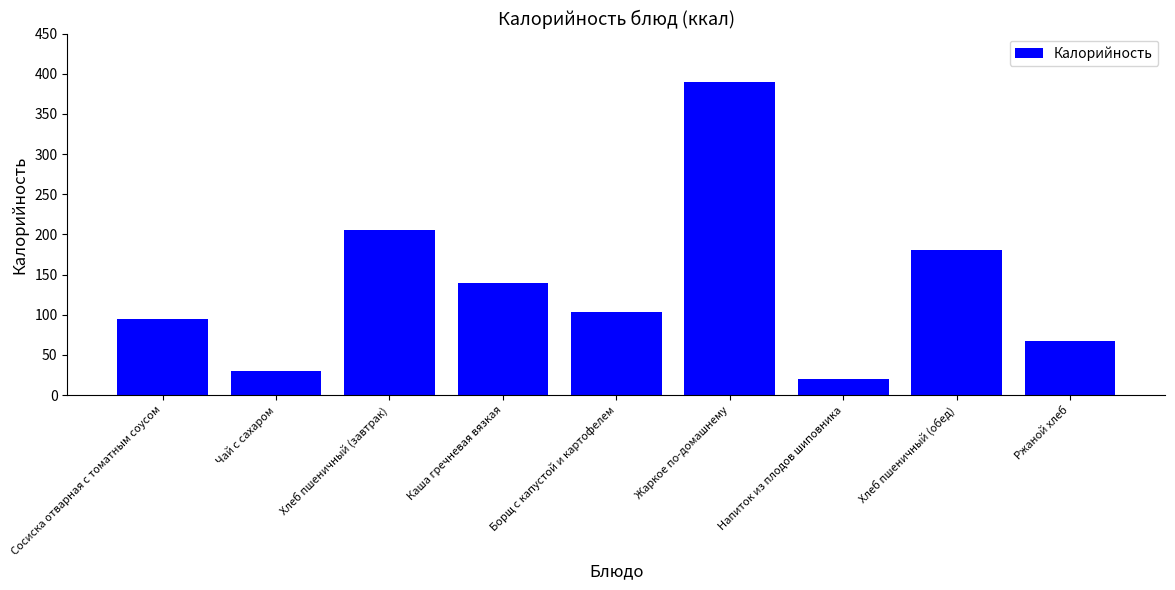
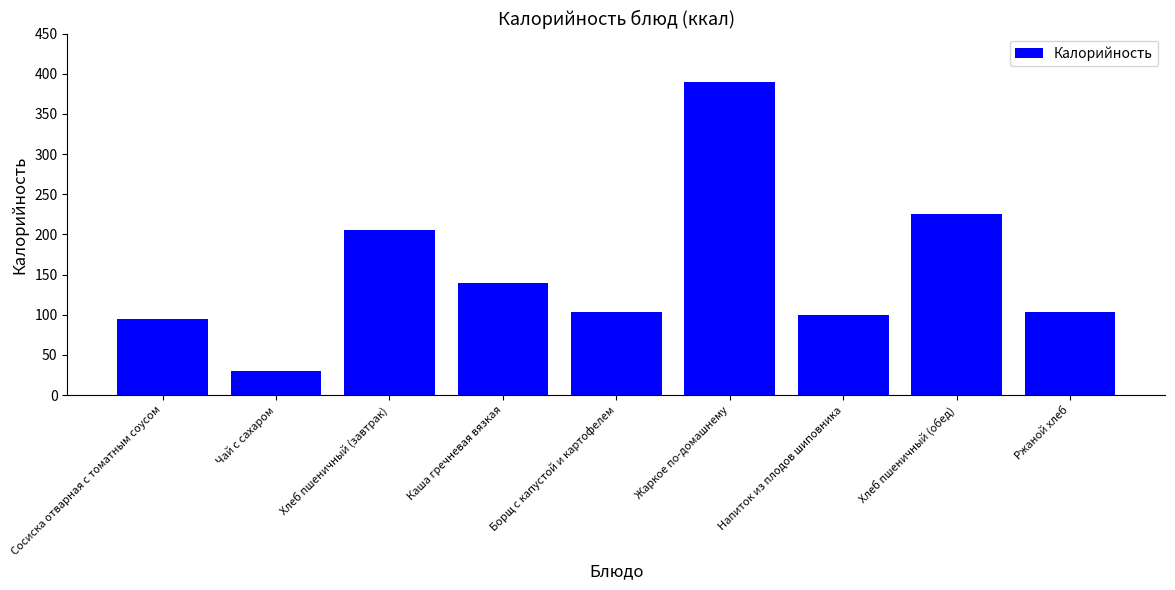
  {
    "Сосиска отварная с томатным соусом": 100,
    "Чай с сахаром": 30,
    "Хлеб пшеничный (завтрак)": 210,
    "Каша гречневая вязкая": 140,
    "Борщ с капустой и картофелем": 100,
    "Жаркое по-домашнему": 390,
-   "Напиток из плодов шиповника": 20,
-   "Хлеб пшеничный (обед)": 180,
-   "Ржаной хлеб": 70
+   "Напиток из плодов шиповника": 100,
+   "Хлеб пшеничный (обед)": 230,
+   "Ржаной хлеб": 100
  }
